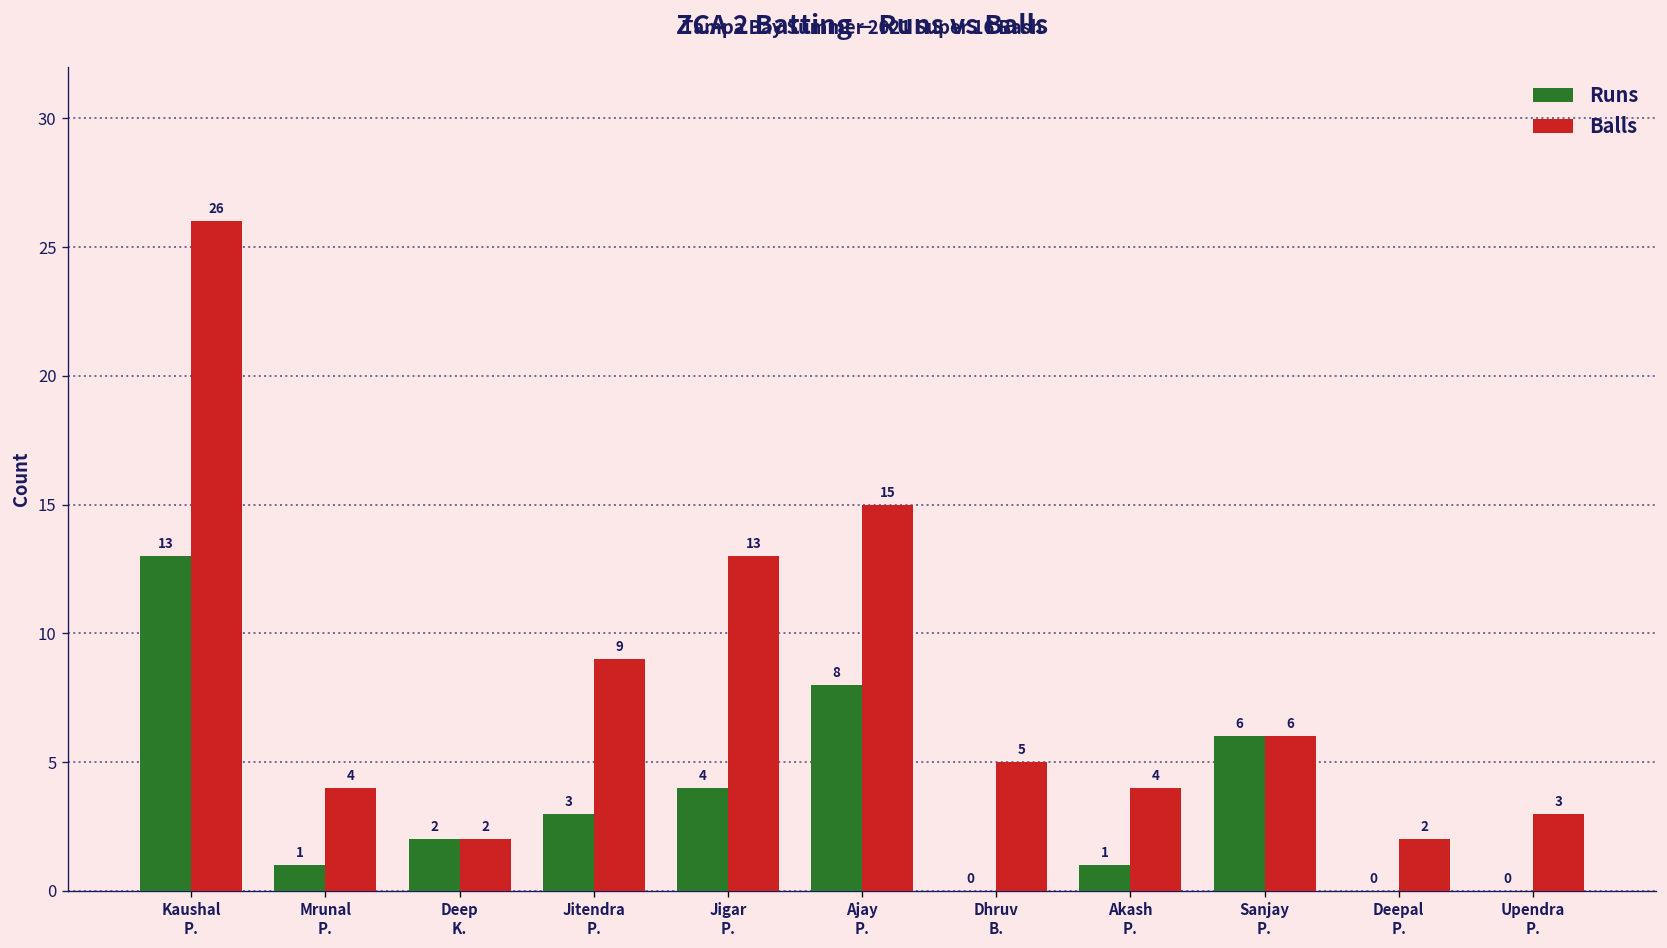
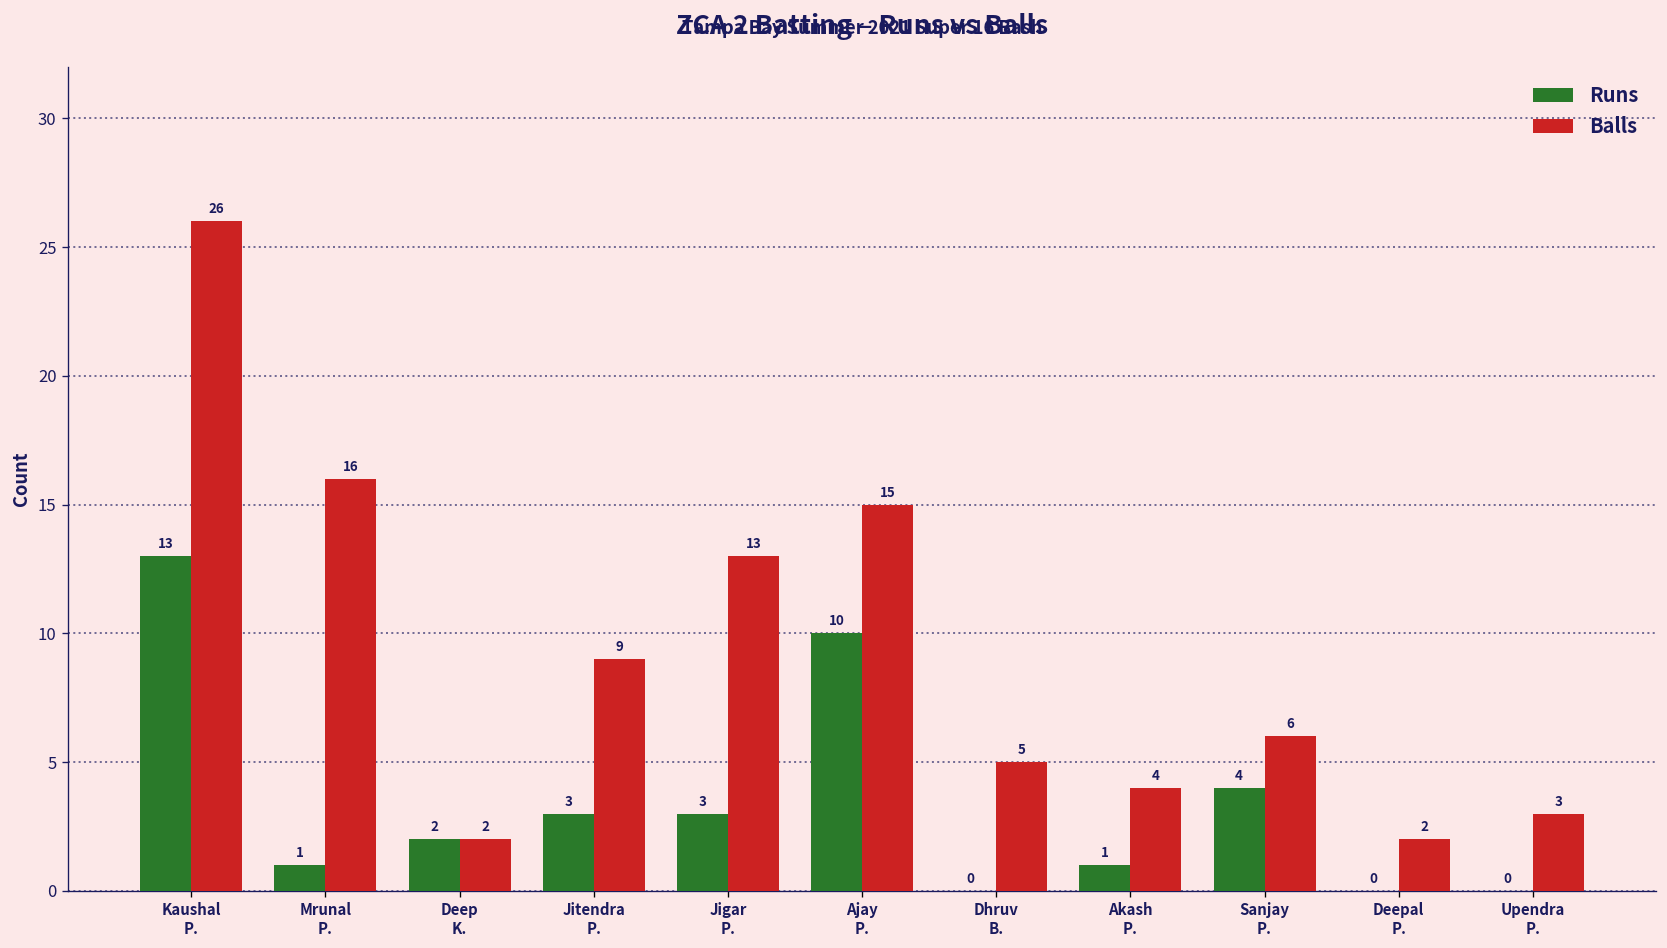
  {
    "Runs": {
      "Kaushal P.": 13,
      "Mrunal P.": 1,
      "Deep K.": 2,
      "Jitendra P.": 3,
-     "Jigar P.": 4,
-     "Ajay P.": 8,
+     "Jigar P.": 3,
+     "Ajay P.": 10,
      "Dhruv B.": 0,
      "Akash P.": 1,
-     "Sanjay P.": 6,
+     "Sanjay P.": 4,
      "Deepal P.": 0,
      "Upendra P.": 0
    },
    "Balls": {
      "Kaushal P.": 26,
-     "Mrunal P.": 4,
+     "Mrunal P.": 16,
      "Deep K.": 2,
      "Jitendra P.": 9,
      "Jigar P.": 13,
      "Ajay P.": 15,
      "Dhruv B.": 5,
      "Akash P.": 4,
      "Sanjay P.": 6,
      "Deepal P.": 2,
      "Upendra P.": 3
    }
  }
